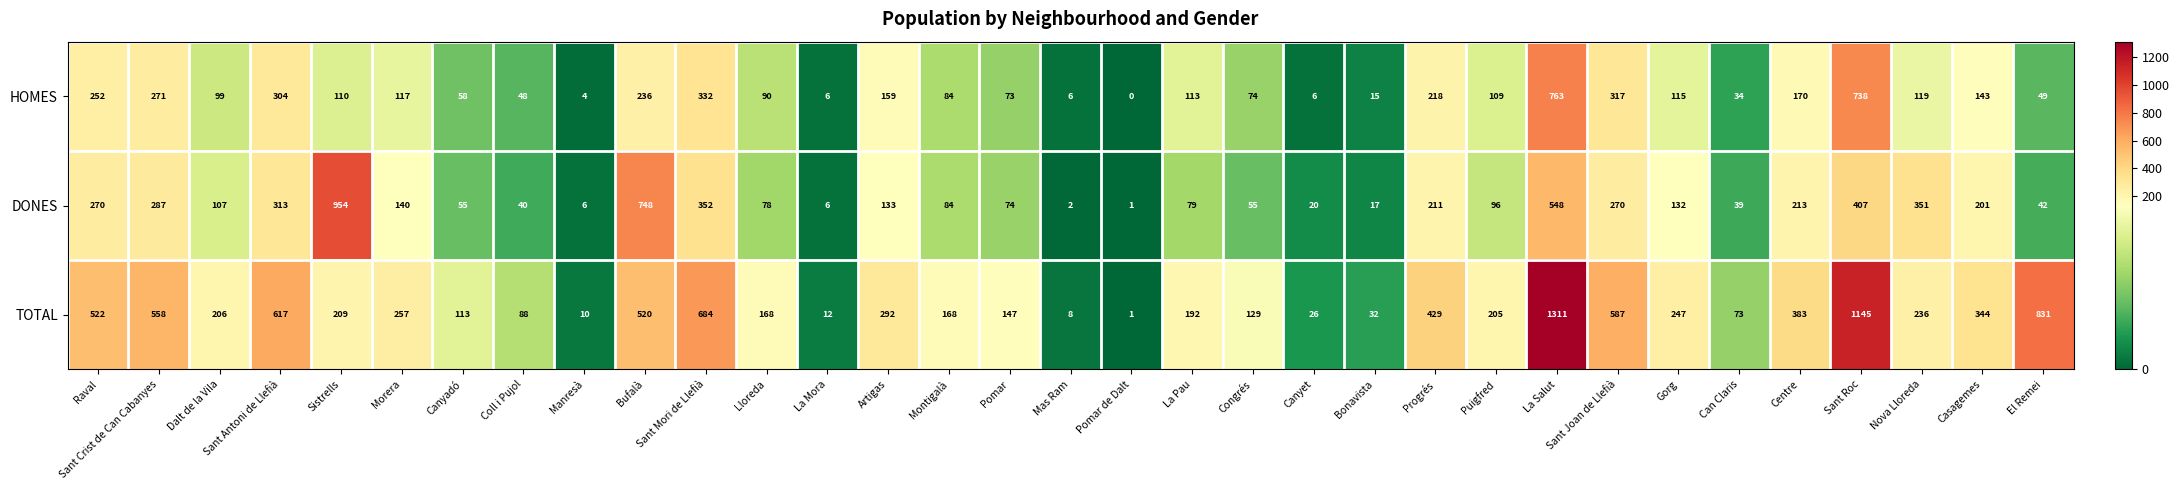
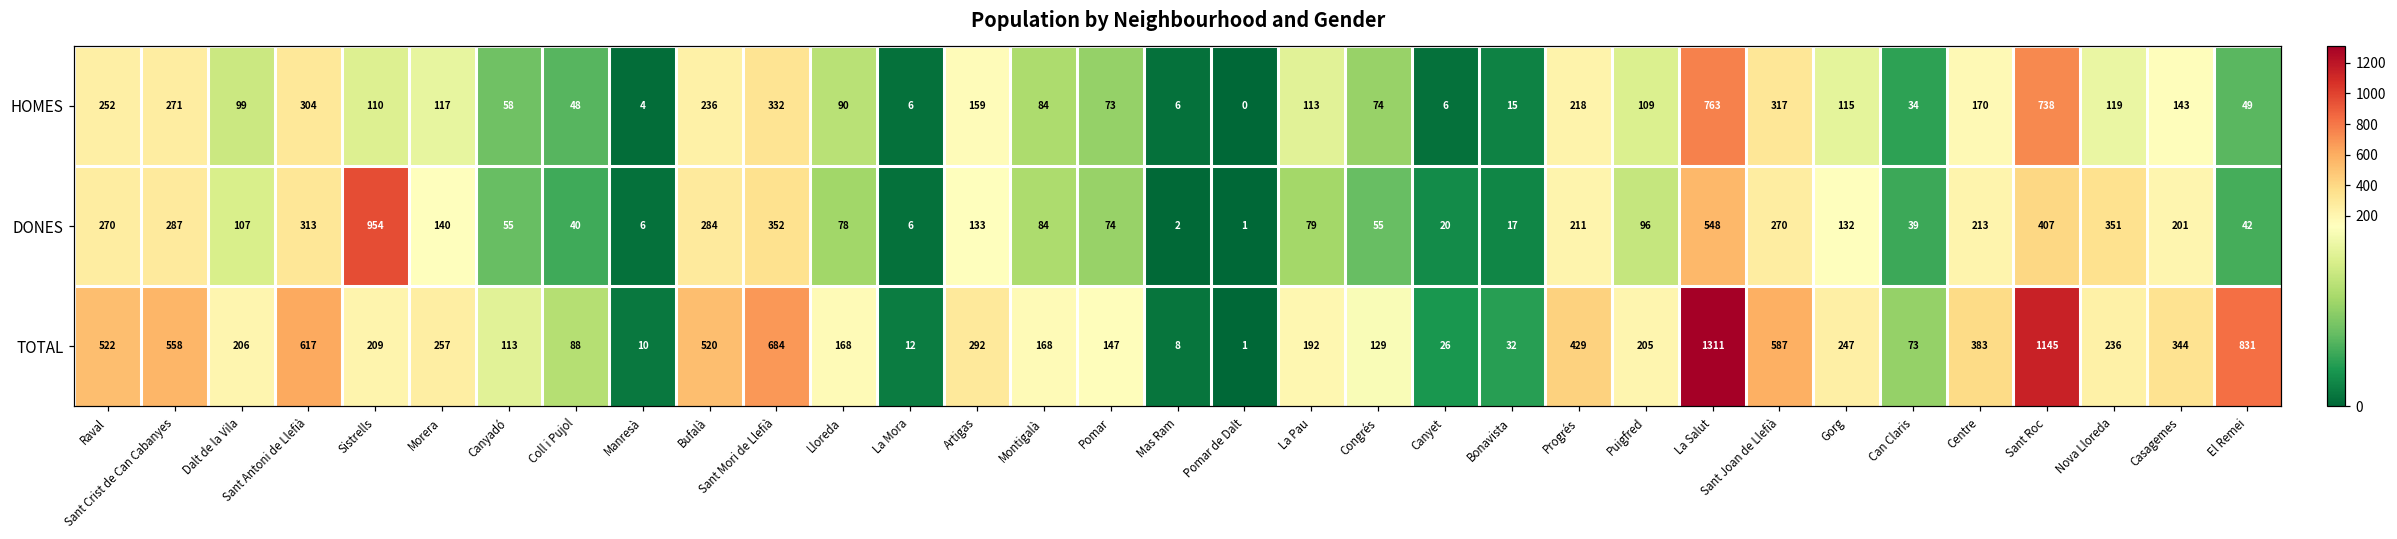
  {
    "HOMES": {
      "Raval": 252,
      "Sant Crist de Can Cabanyes": 271,
      "Dalt de la Vila": 99,
      "Sant Antoni de Llefià": 304,
      "Sistrells": 110,
      "Morera": 117,
      "Canyadó": 58,
      "Coll i Pujol": 48,
      "Manresà": 4,
      "Bufalà": 236,
      "Sant Mori de Llefià": 332,
      "Lloreda": 90,
      "La Mora": 6,
      "Artigas": 159,
      "Montigalà": 84,
      "Pomar": 73,
      "Mas Ram": 6,
      "Pomar de Dalt": 0,
      "La Pau": 113,
      "Congrés": 74,
      "Canyet": 6,
      "Bonavista": 15,
      "Progrés": 218,
      "Puigfred": 109,
      "La Salut": 763,
      "Sant Joan de Llefià": 317,
      "Gorg": 115,
      "Can Claris": 34,
      "Centre": 170,
      "Sant Roc": 738,
      "Nova Lloreda": 119,
      "Casagemes": 143,
      "El Remei": 49
    },
    "DONES": {
      "Raval": 270,
      "Sant Crist de Can Cabanyes": 287,
      "Dalt de la Vila": 107,
      "Sant Antoni de Llefià": 313,
      "Sistrells": 954,
      "Morera": 140,
      "Canyadó": 55,
      "Coll i Pujol": 40,
      "Manresà": 6,
-     "Bufalà": 748,
+     "Bufalà": 284,
      "Sant Mori de Llefià": 352,
      "Lloreda": 78,
      "La Mora": 6,
      "Artigas": 133,
      "Montigalà": 84,
      "Pomar": 74,
      "Mas Ram": 2,
      "Pomar de Dalt": 1,
      "La Pau": 79,
      "Congrés": 55,
      "Canyet": 20,
      "Bonavista": 17,
      "Progrés": 211,
      "Puigfred": 96,
      "La Salut": 548,
      "Sant Joan de Llefià": 270,
      "Gorg": 132,
      "Can Claris": 39,
      "Centre": 213,
      "Sant Roc": 407,
      "Nova Lloreda": 351,
      "Casagemes": 201,
      "El Remei": 42
    },
    "TOTAL": {
      "Raval": 522,
      "Sant Crist de Can Cabanyes": 558,
      "Dalt de la Vila": 206,
      "Sant Antoni de Llefià": 617,
      "Sistrells": 209,
      "Morera": 257,
      "Canyadó": 113,
      "Coll i Pujol": 88,
      "Manresà": 10,
      "Bufalà": 520,
      "Sant Mori de Llefià": 684,
      "Lloreda": 168,
      "La Mora": 12,
      "Artigas": 292,
      "Montigalà": 168,
      "Pomar": 147,
      "Mas Ram": 8,
      "Pomar de Dalt": 1,
      "La Pau": 192,
      "Congrés": 129,
      "Canyet": 26,
      "Bonavista": 32,
      "Progrés": 429,
      "Puigfred": 205,
      "La Salut": 1311,
      "Sant Joan de Llefià": 587,
      "Gorg": 247,
      "Can Claris": 73,
      "Centre": 383,
      "Sant Roc": 1145,
      "Nova Lloreda": 236,
      "Casagemes": 344,
      "El Remei": 831
    }
  }
